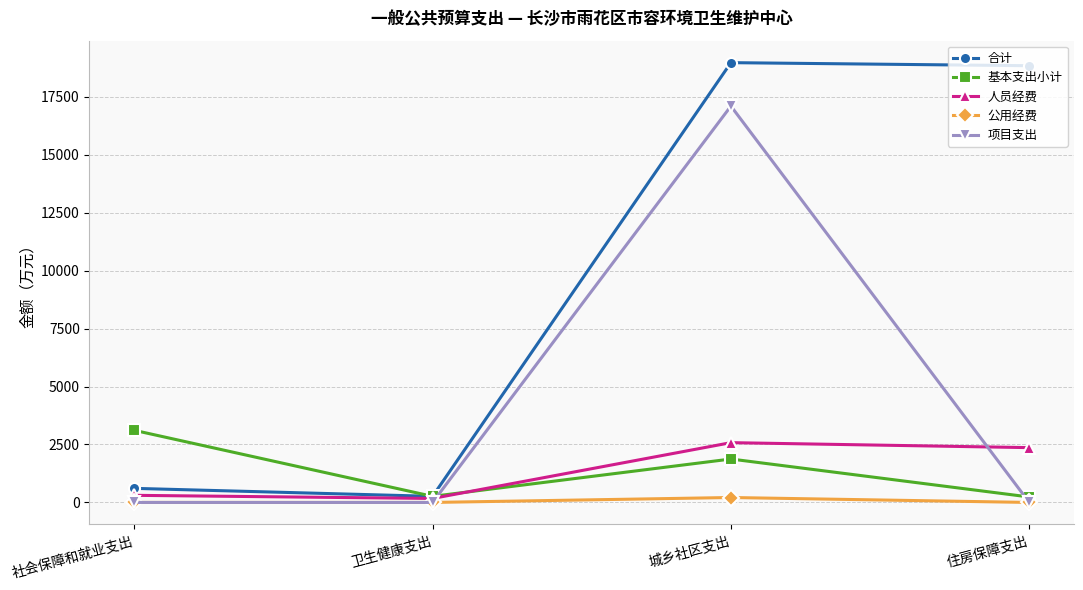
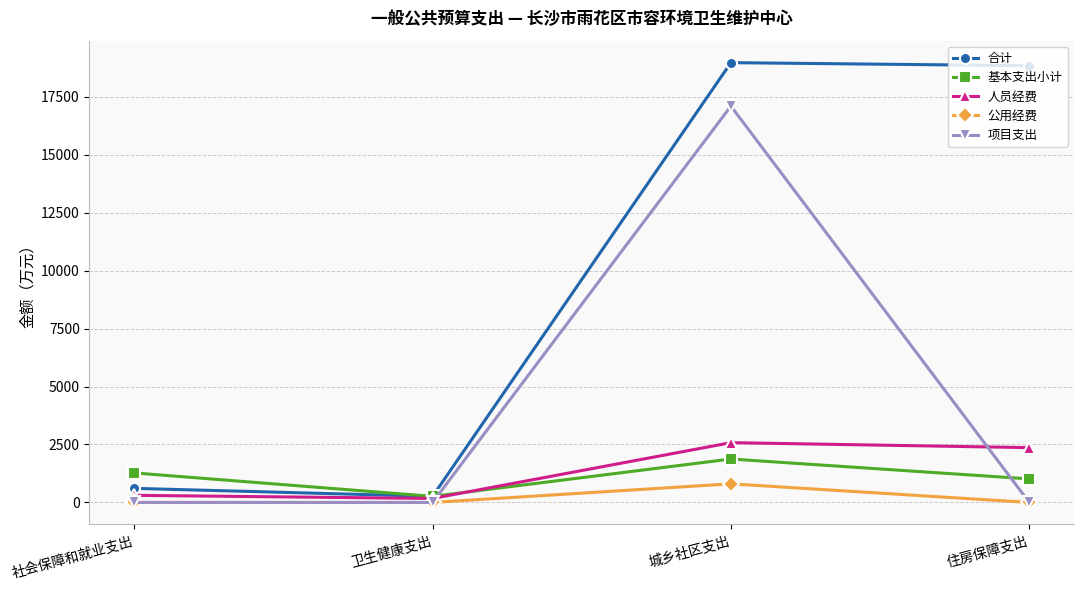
  {
    "合计": {
      "社会保障和就业支出": 600,
      "城乡社区支出": 19000
    },
    "基本支出小计": {
-     "社会保障和就业支出": 3100,
+     "社会保障和就业支出": 1300,
      "城乡社区支出": 1900,
-     "住房保障支出": 200
+     "住房保障支出": 1000
    },
    "人员经费": {
      "社会保障和就业支出": 300,
      "城乡社区支出": 2600,
      "住房保障支出": 2400
    },
    "公用经费": {
-     "城乡社区支出": 200
+     "城乡社区支出": 800
    },
    "项目支出": {
      "城乡社区支出": 17100
    }
  }
